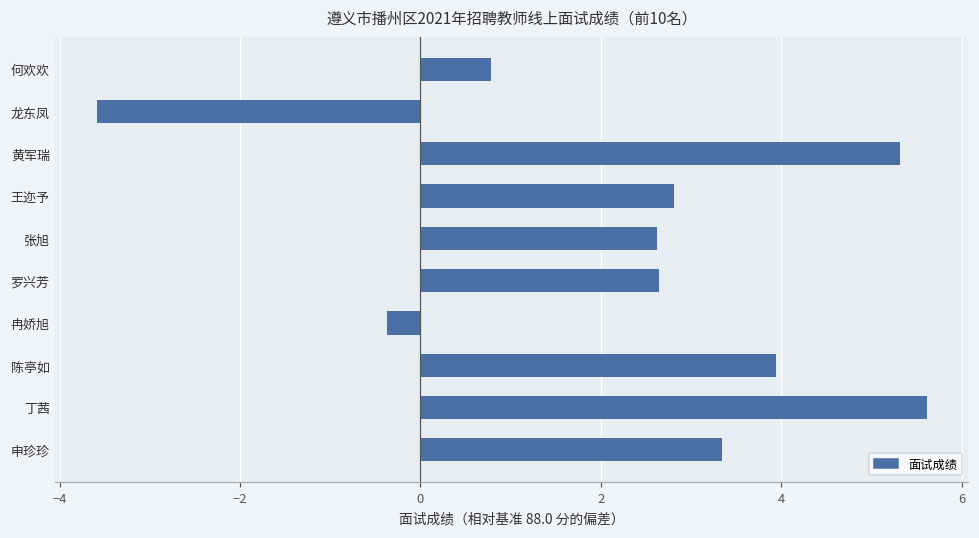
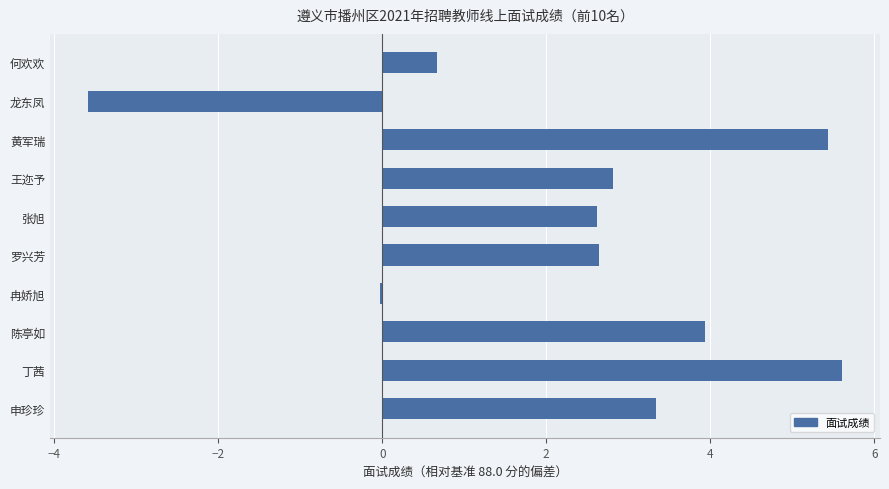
  {
-   "何欢欢": 0.8,
+   "何欢欢": 0.7,
    "龙东凤": -3.6,
-   "黄军瑞": 5.3,
+   "黄军瑞": 5.4,
    "王迩予": 2.8,
    "张旭": 2.6,
    "罗兴芳": 2.6,
-   "冉娇旭": -0.4,
+   "冉娇旭": 0.0,
    "陈亭如": 3.9,
    "丁茜": 5.6,
    "申珍珍": 3.3
  }
